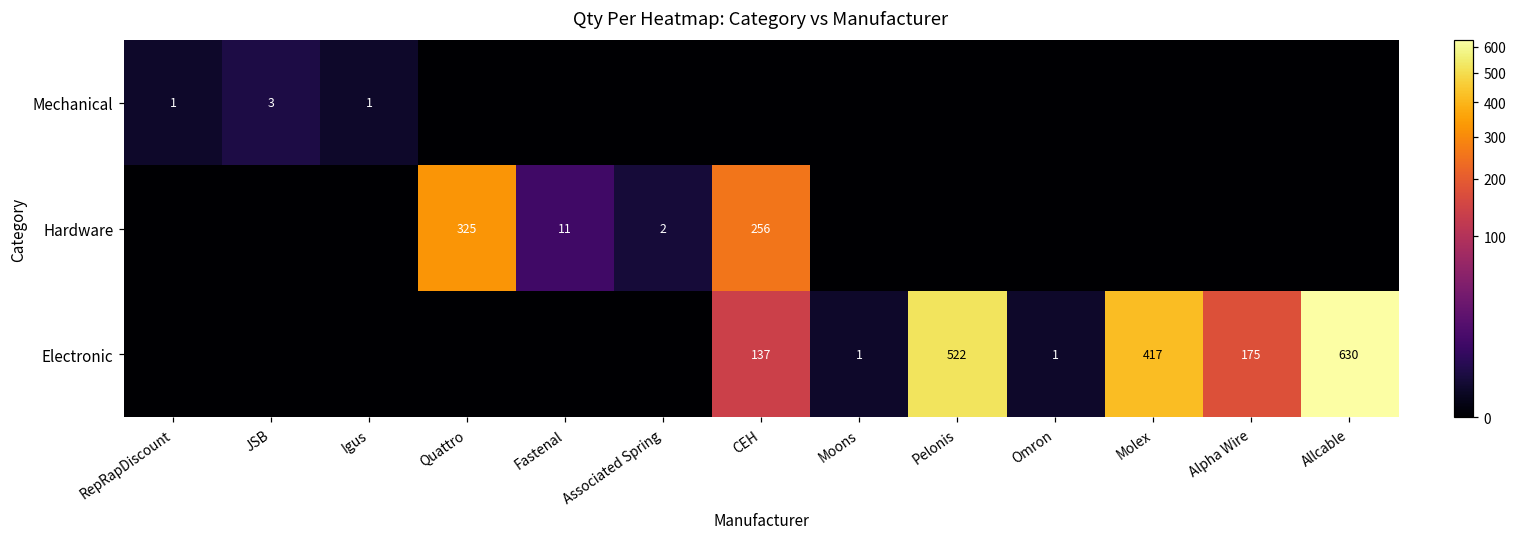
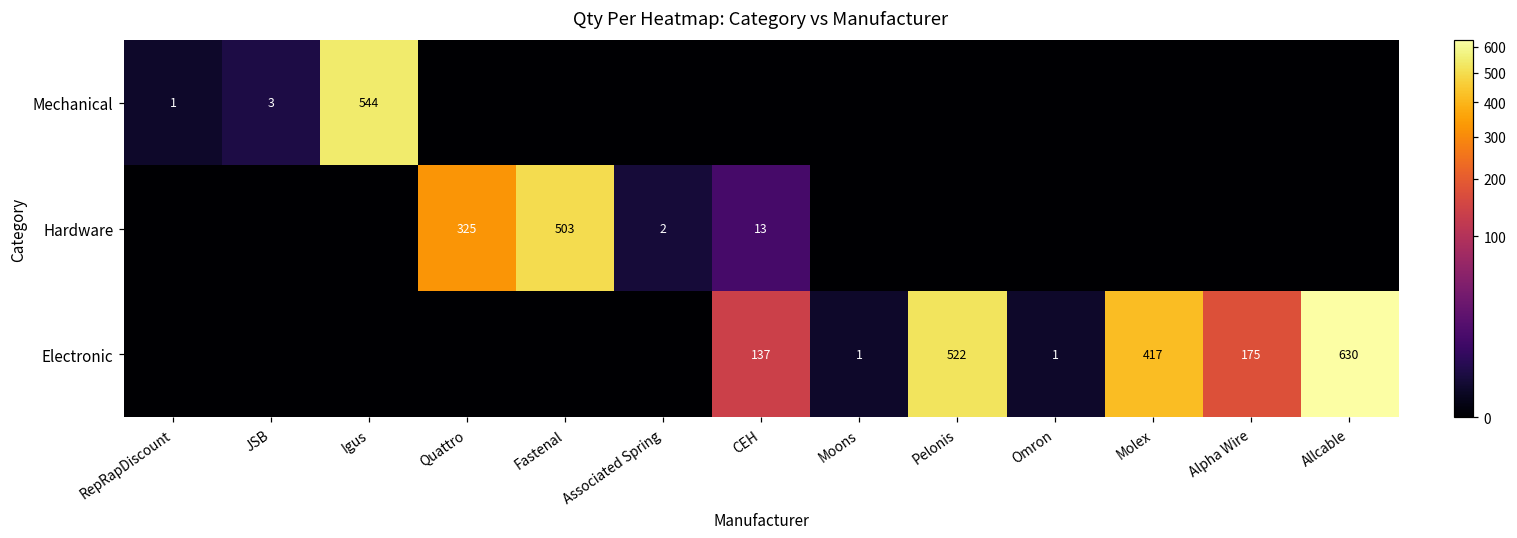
  {
    "Mechanical": {
      "RepRapDiscount": 1,
      "JSB": 3,
-     "Igus": 1
+     "Igus": 544
    },
    "Hardware": {
      "Quattro": 325,
-     "Fastenal": 11,
+     "Fastenal": 503,
      "Associated Spring": 2,
-     "CEH": 256
+     "CEH": 13
    },
    "Electronic": {
      "CEH": 137,
      "Moons": 1,
      "Pelonis": 522,
      "Omron": 1,
      "Molex": 417,
      "Alpha Wire": 175,
      "Allcable": 630
    }
  }
